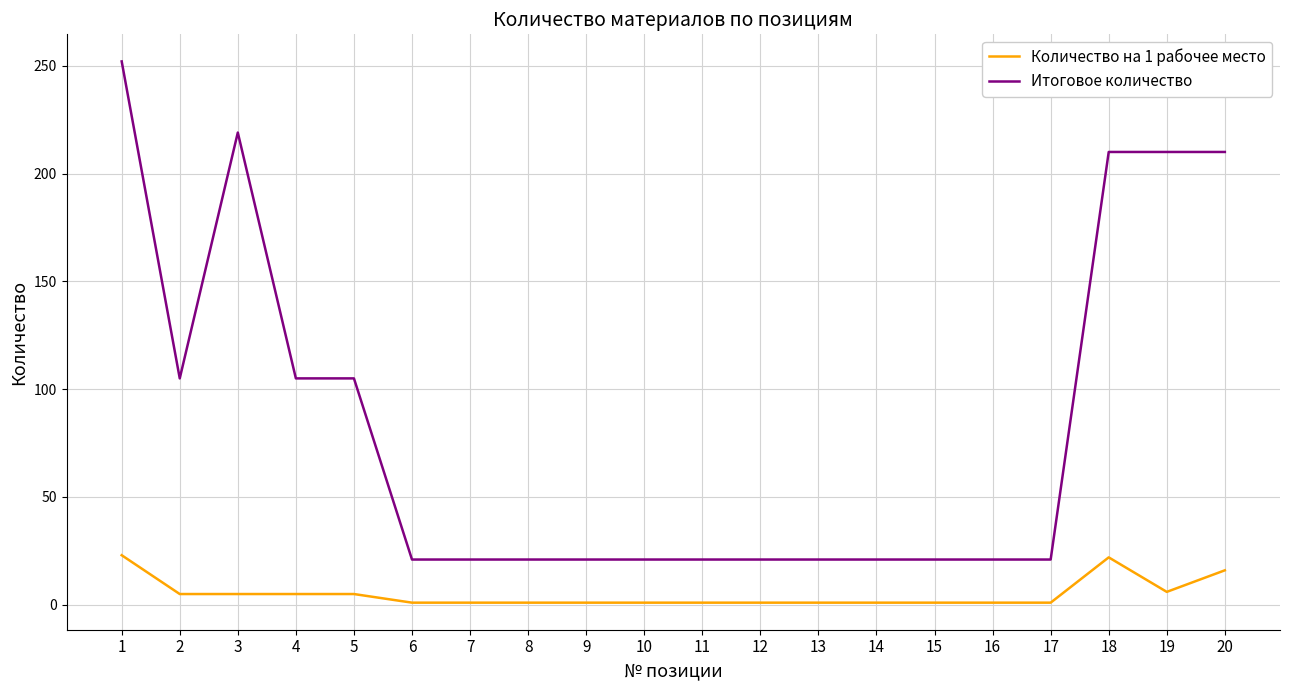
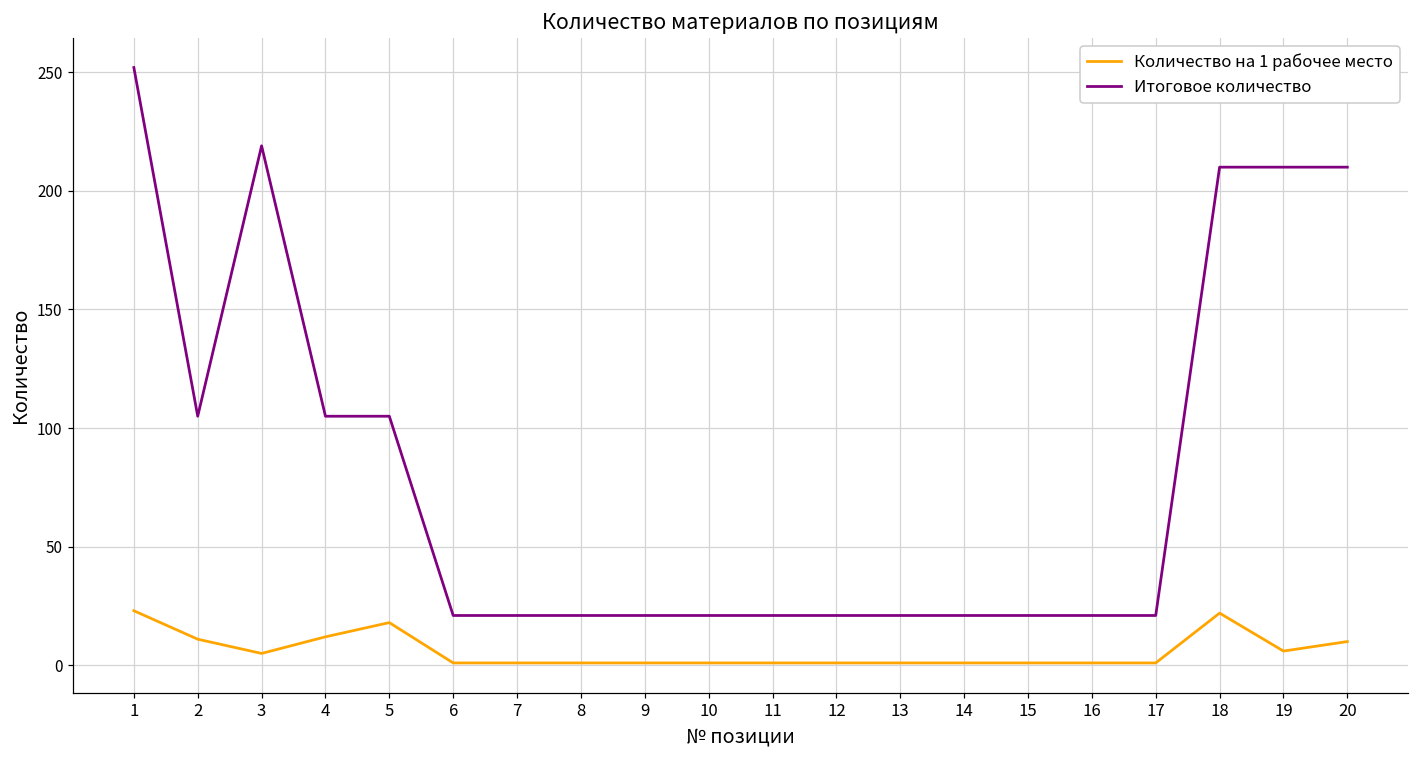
  {
    "Количество на 1 рабочее место": {
      "1": 23,
-     "2": 5,
+     "2": 11,
      "3": 5,
-     "4": 5,
-     "5": 5,
+     "4": 12,
+     "5": 18,
      "6": 1,
      "7": 1,
      "8": 1,
      "9": 1,
      "10": 1,
      "11": 1,
      "12": 1,
      "13": 1,
      "14": 1,
      "15": 1,
      "16": 1,
      "17": 1,
      "18": 22,
      "19": 6,
-     "20": 16
+     "20": 10
    },
    "Итоговое количество": {
      "1": 252,
      "2": 105,
      "3": 219,
      "4": 105,
      "5": 105,
      "6": 21,
      "7": 21,
      "8": 21,
      "9": 21,
      "10": 21,
      "11": 21,
      "12": 21,
      "13": 21,
      "14": 21,
      "15": 21,
      "16": 21,
      "17": 21,
      "18": 210,
      "19": 210,
      "20": 210
    }
  }
